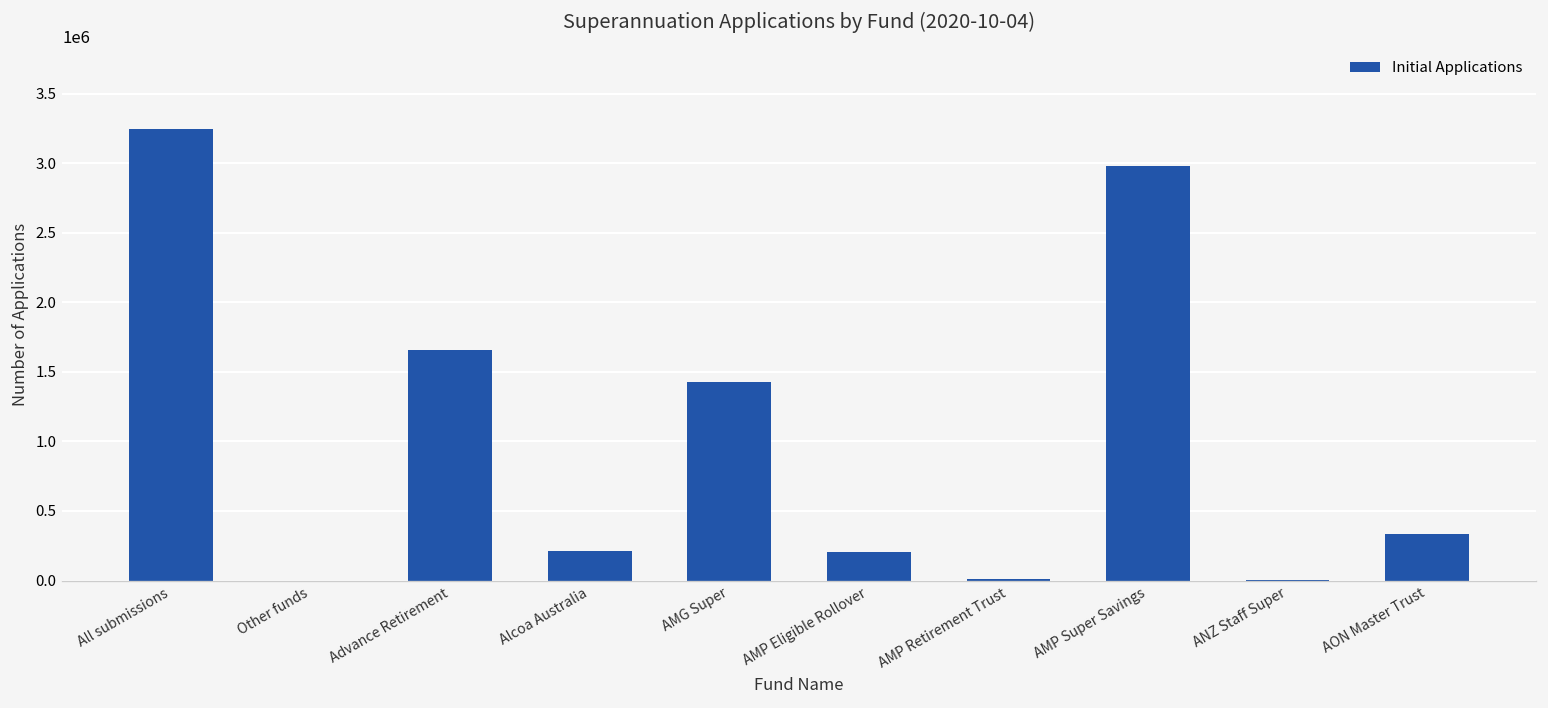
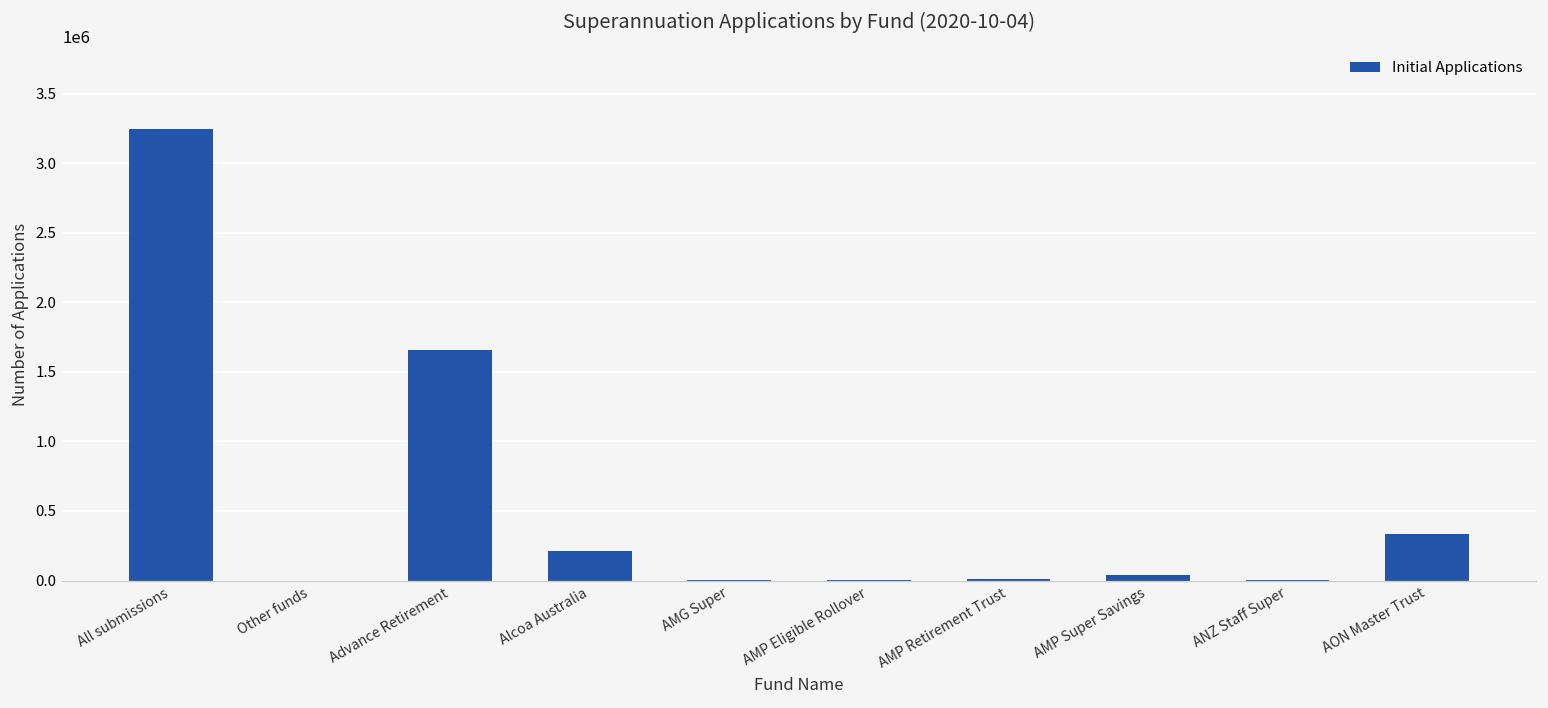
  {
    "All submissions": 3250000,
    "Advance Retirement": 1660000,
    "Alcoa Australia": 210000,
-   "AMG Super": 1430000,
-   "AMP Eligible Rollover": 210000,
-   "AMP Super Savings": 2980000,
+   "AMG Super": 0,
+   "AMP Eligible Rollover": 0,
+   "AMP Super Savings": 40000,
    "AON Master Trust": 330000
  }
